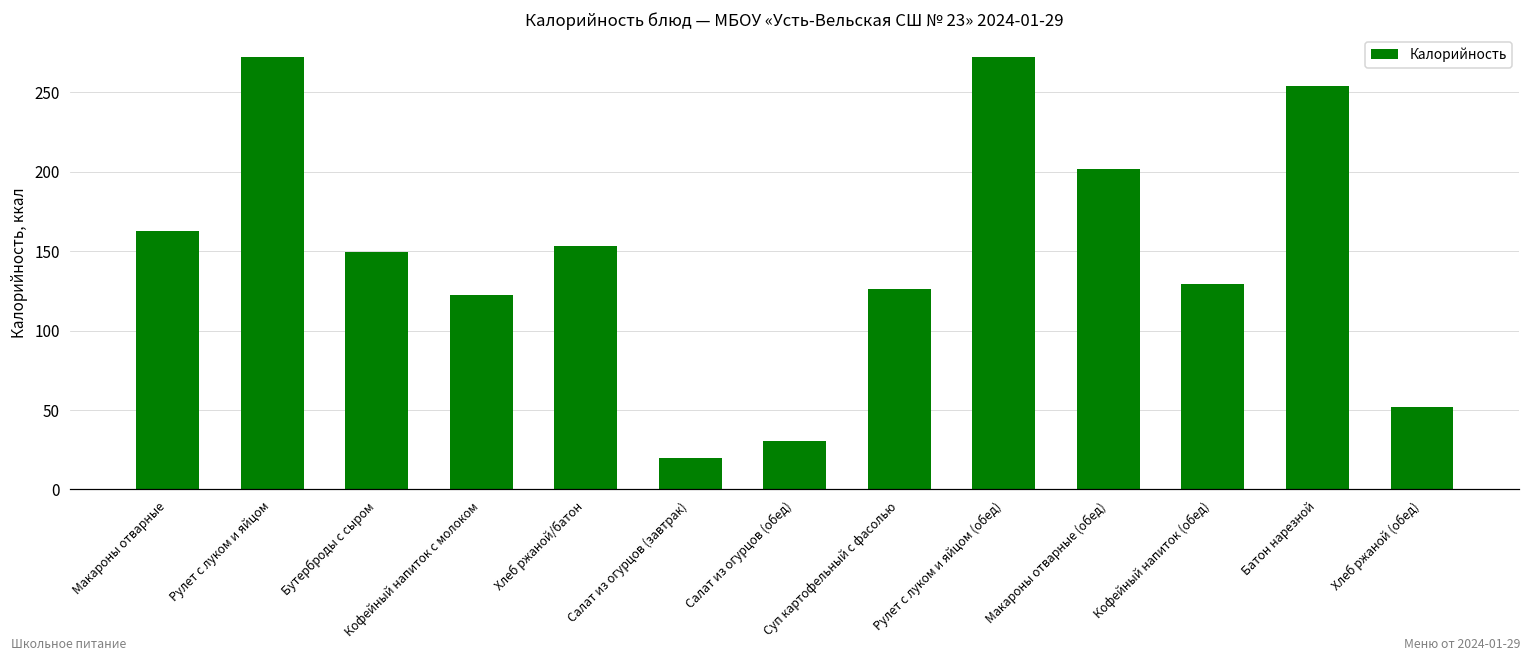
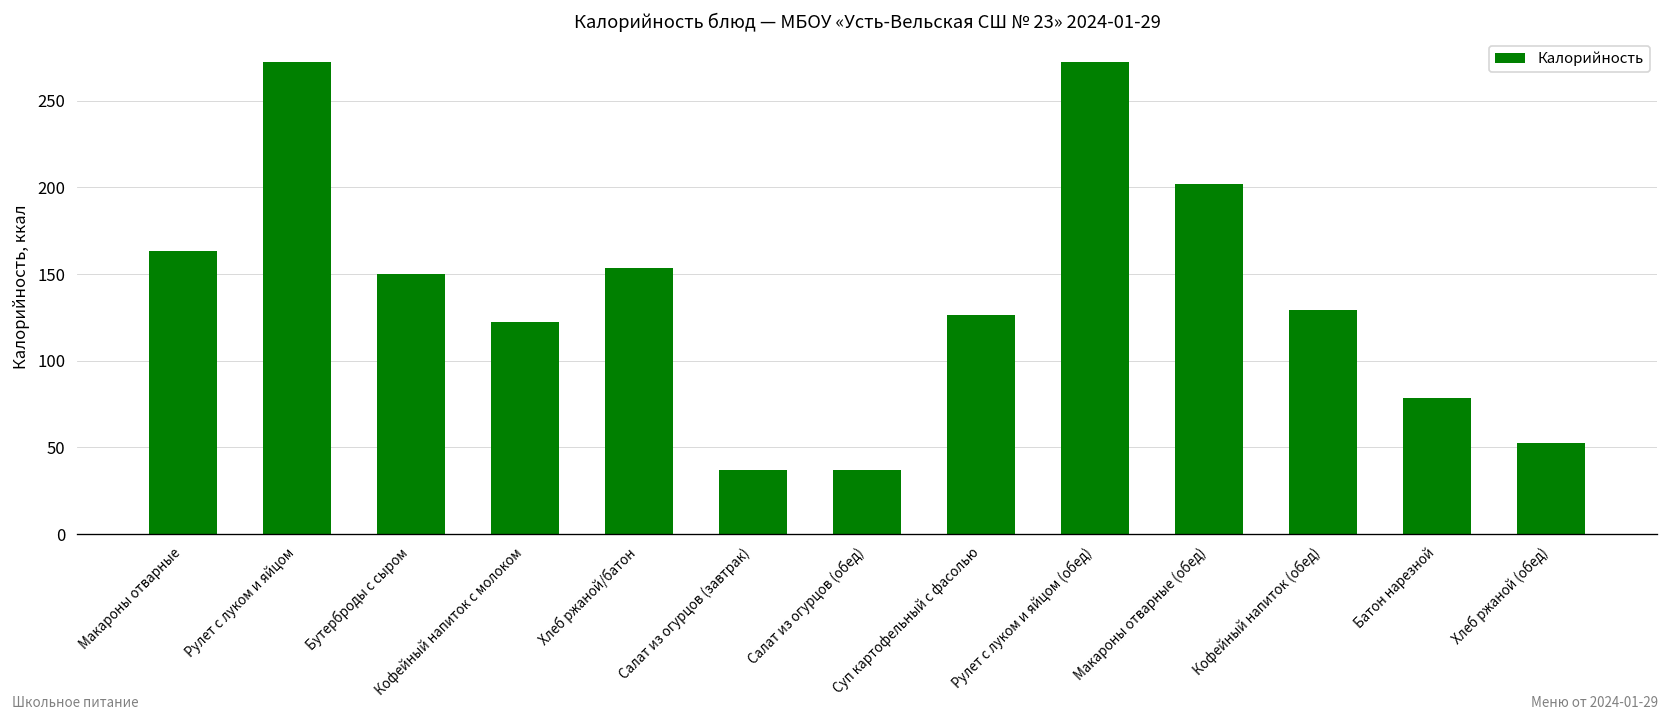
  {
    "Макароны отварные": 163,
    "Рулет с луком и яйцом": 272,
    "Бутерброды с сыром": 150,
    "Кофейный напиток с молоком": 122,
    "Хлеб ржаной/батон": 153,
-   "Салат из огурцов (завтрак)": 20,
-   "Салат из огурцов (обед)": 30,
+   "Салат из огурцов (завтрак)": 37,
+   "Салат из огурцов (обед)": 37,
    "Суп картофельный с фасолью": 126,
    "Рулет с луком и яйцом (обед)": 272,
    "Макароны отварные (обед)": 202,
    "Кофейный напиток (обед)": 129,
-   "Батон нарезной": 254,
+   "Батон нарезной": 79,
    "Хлеб ржаной (обед)": 52
  }
